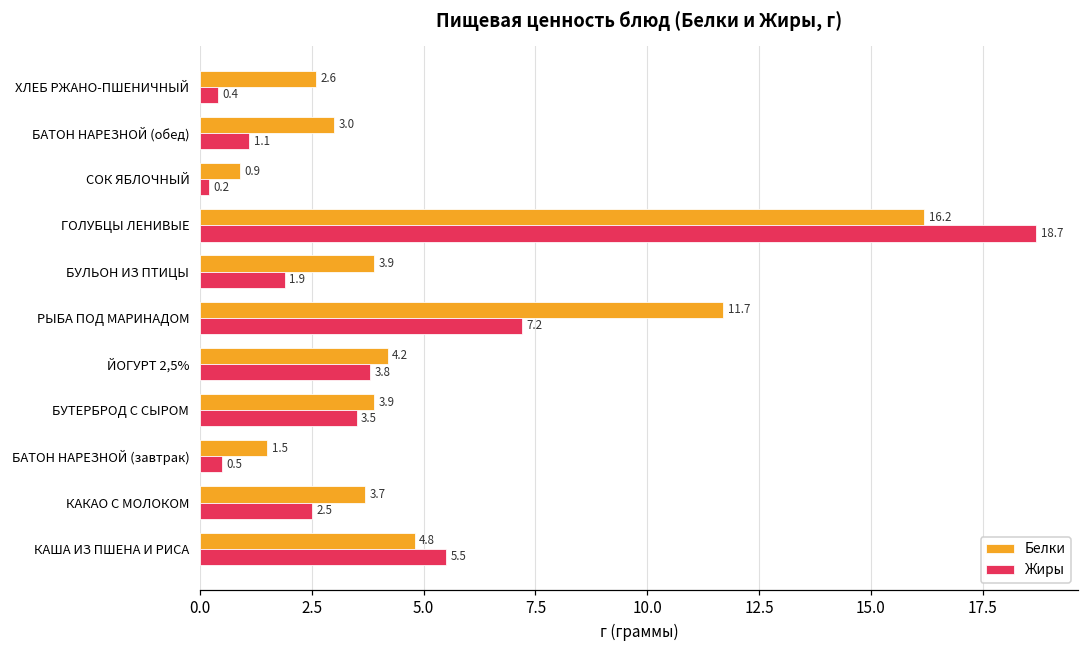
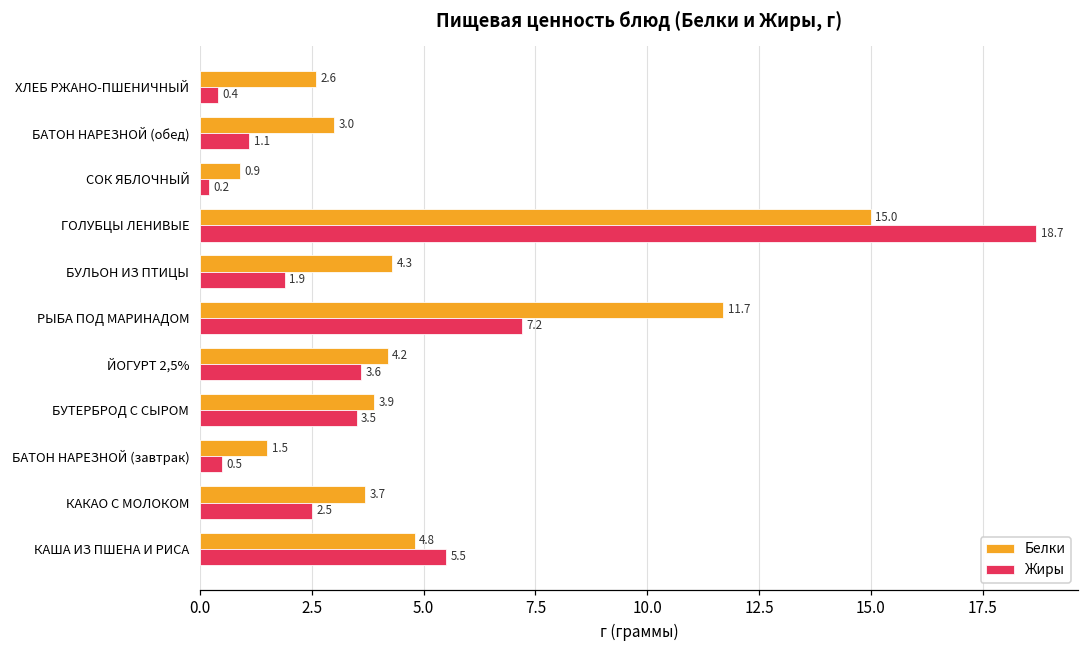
  {
    "Белки": {
      "ХЛЕБ РЖАНО-ПШЕНИЧНЫЙ": 2.6,
      "БАТОН НАРЕЗНОЙ (обед)": 3.0,
      "СОК ЯБЛОЧНЫЙ": 0.9,
-     "ГОЛУБЦЫ ЛЕНИВЫЕ": 16.2,
-     "БУЛЬОН ИЗ ПТИЦЫ": 3.9,
+     "ГОЛУБЦЫ ЛЕНИВЫЕ": 15.0,
+     "БУЛЬОН ИЗ ПТИЦЫ": 4.3,
      "РЫБА ПОД МАРИНАДОМ": 11.7,
      "ЙОГУРТ 2,5%": 4.2,
      "БУТЕРБРОД С СЫРОМ": 3.9,
      "БАТОН НАРЕЗНОЙ (завтрак)": 1.5,
      "КАКАО С МОЛОКОМ": 3.7,
      "КАША ИЗ ПШЕНА И РИСА": 4.8
    },
    "Жиры": {
      "ХЛЕБ РЖАНО-ПШЕНИЧНЫЙ": 0.4,
      "БАТОН НАРЕЗНОЙ (обед)": 1.1,
      "СОК ЯБЛОЧНЫЙ": 0.2,
      "ГОЛУБЦЫ ЛЕНИВЫЕ": 18.7,
      "БУЛЬОН ИЗ ПТИЦЫ": 1.9,
      "РЫБА ПОД МАРИНАДОМ": 7.2,
-     "ЙОГУРТ 2,5%": 3.8,
+     "ЙОГУРТ 2,5%": 3.6,
      "БУТЕРБРОД С СЫРОМ": 3.5,
      "БАТОН НАРЕЗНОЙ (завтрак)": 0.5,
      "КАКАО С МОЛОКОМ": 2.5,
      "КАША ИЗ ПШЕНА И РИСА": 5.5
    }
  }
